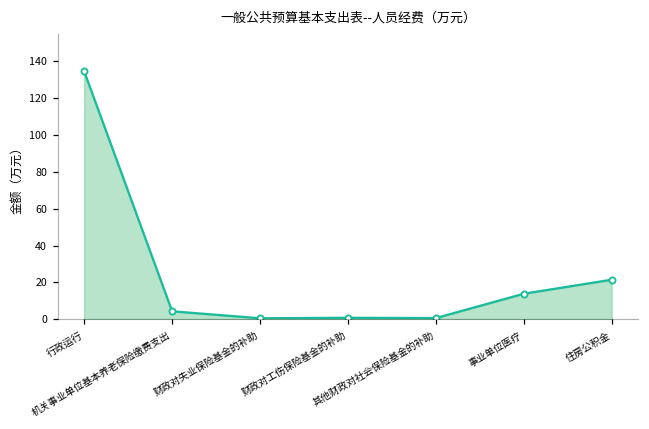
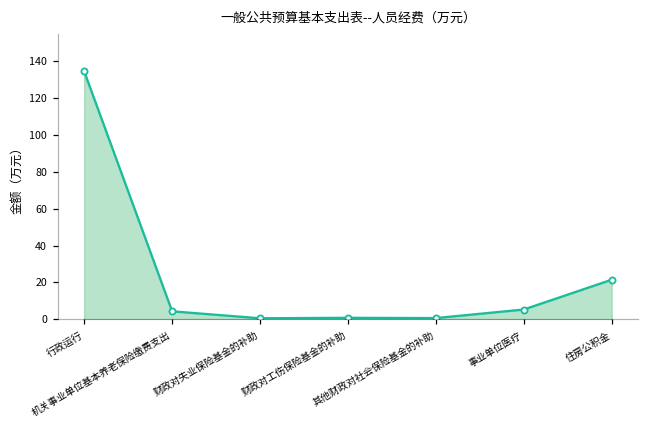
  {
    "行政运行": 134,
    "机关事业单位基本养老保险缴费支出": 4,
    "财政对失业保险基金的补助": 1,
    "财政对工伤保险基金的补助": 1,
    "其他财政对社会保险基金的补助": 1,
-   "事业单位医疗": 14,
+   "事业单位医疗": 5,
    "住房公积金": 21
  }
